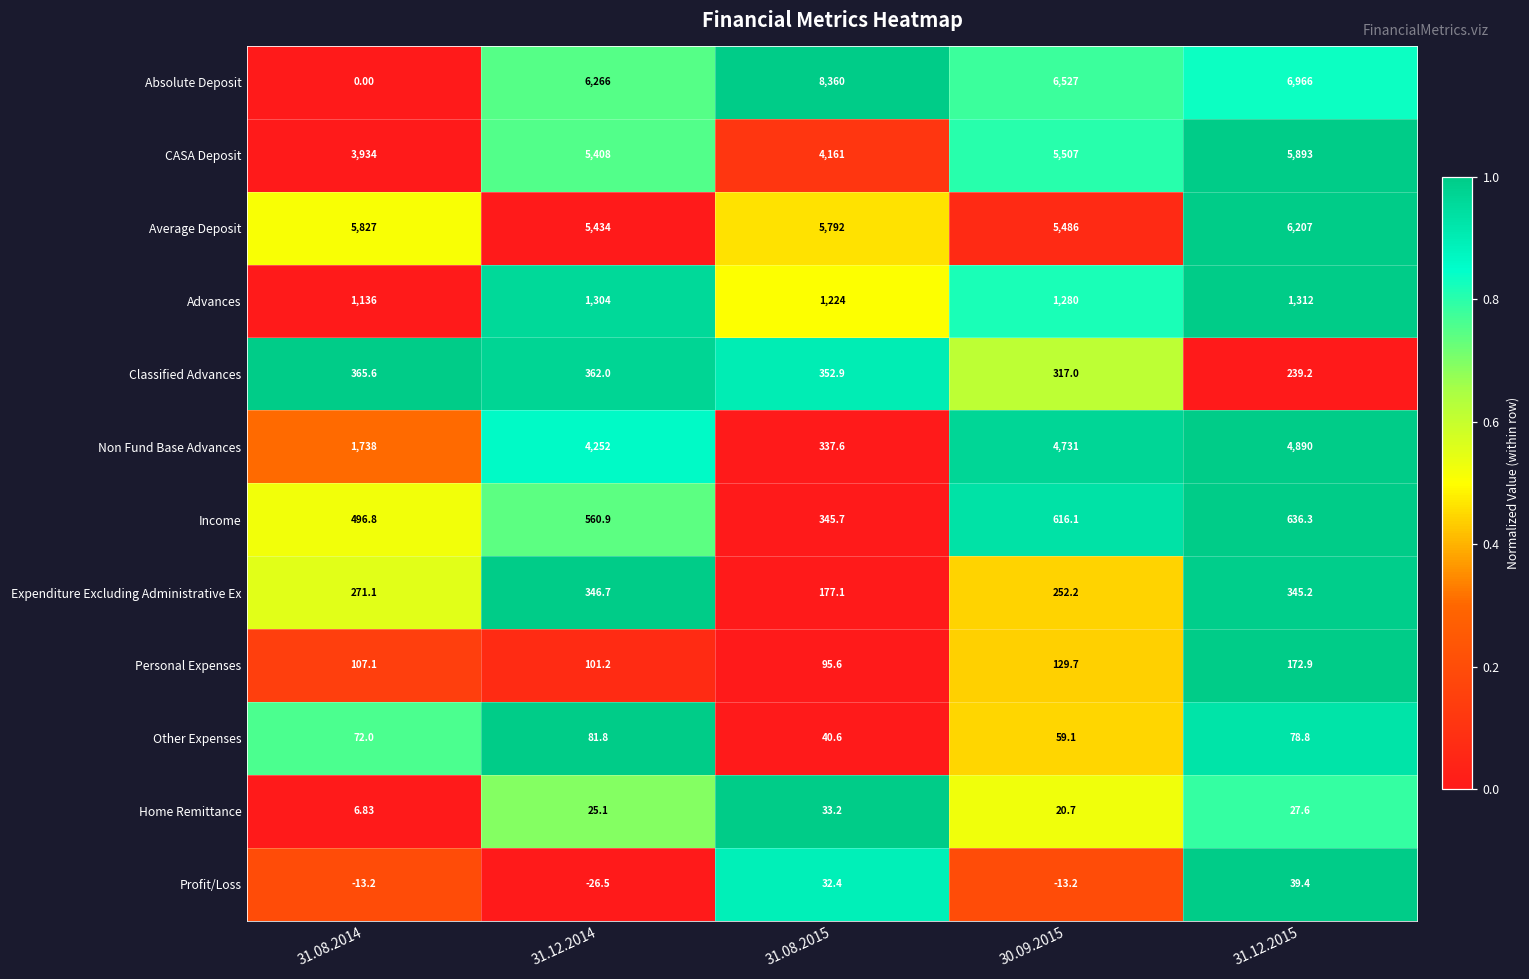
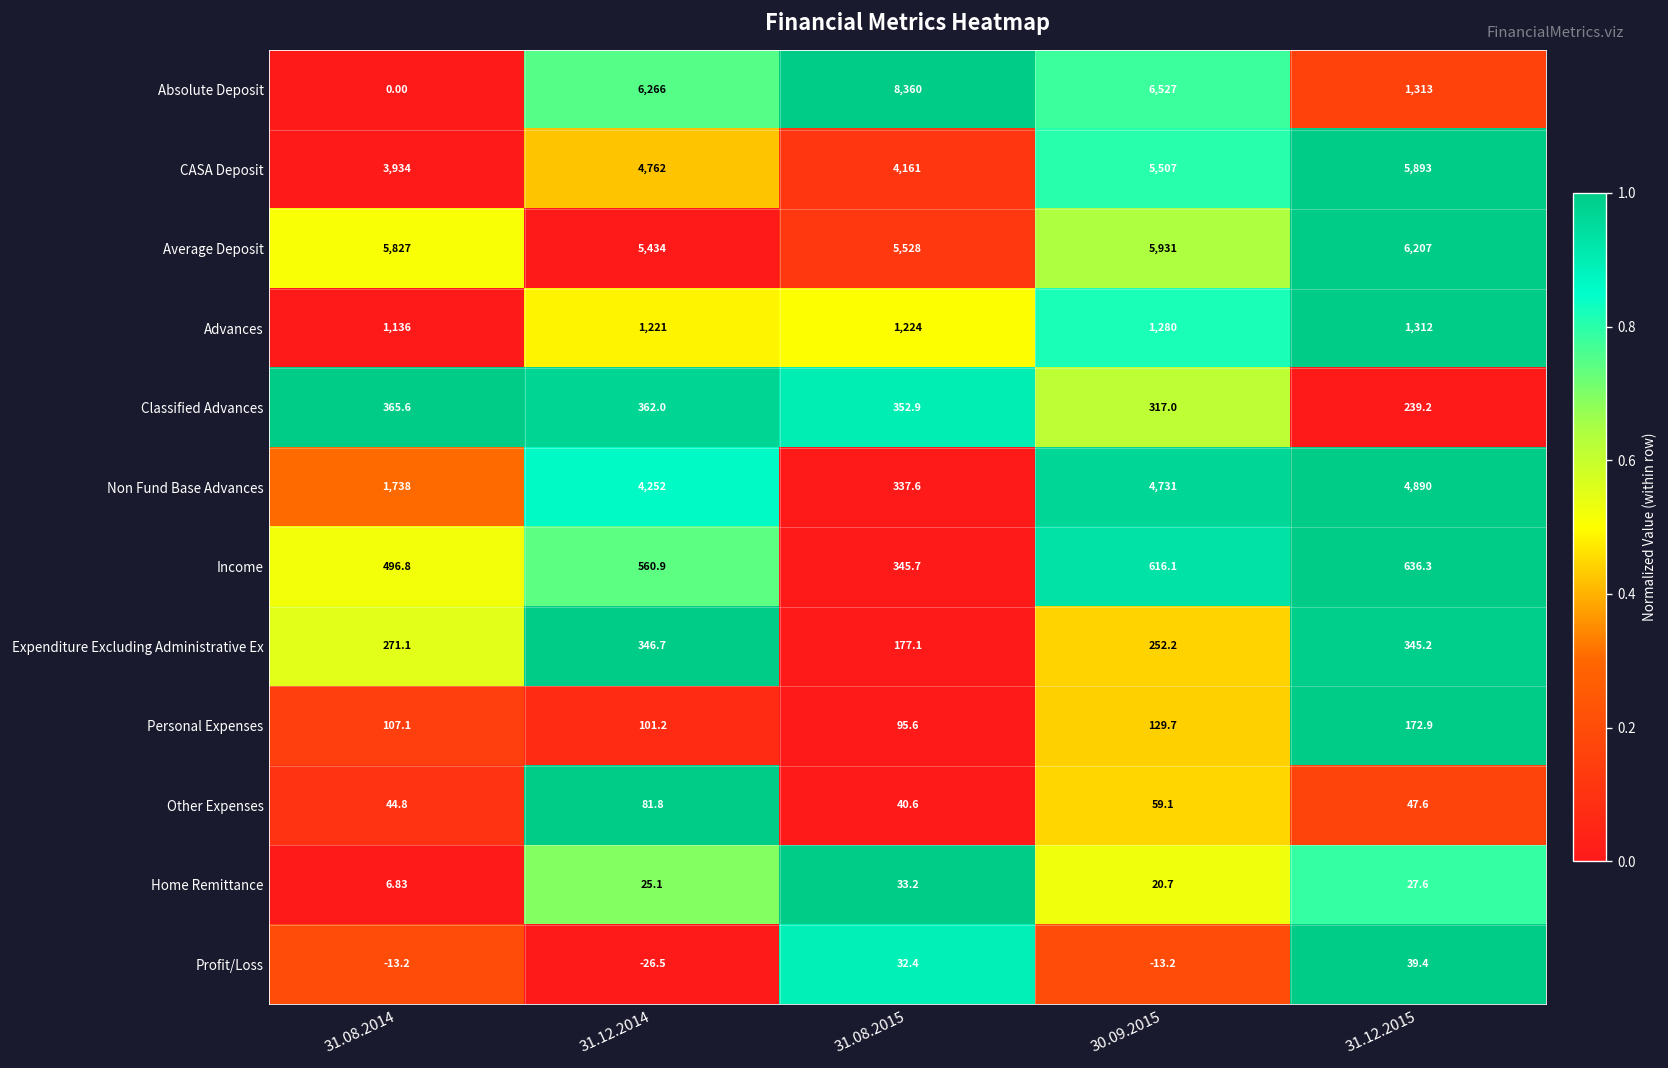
  {
    "Absolute Deposit": {
      "31.08.2014": "0.00",
      "31.12.2014": "6,266",
      "31.08.2015": "8,360",
      "30.09.2015": "6,527",
-     "31.12.2015": "6,966"
+     "31.12.2015": "1,313"
    },
    "CASA Deposit": {
      "31.08.2014": "3,934",
-     "31.12.2014": "5,408",
+     "31.12.2014": "4,762",
      "31.08.2015": "4,161",
      "30.09.2015": "5,507",
      "31.12.2015": "5,893"
    },
    "Average Deposit": {
      "31.08.2014": "5,827",
      "31.12.2014": "5,434",
-     "31.08.2015": "5,792",
-     "30.09.2015": "5,486",
+     "31.08.2015": "5,528",
+     "30.09.2015": "5,931",
      "31.12.2015": "6,207"
    },
    "Advances": {
      "31.08.2014": "1,136",
-     "31.12.2014": "1,304",
+     "31.12.2014": "1,221",
      "31.08.2015": "1,224",
      "30.09.2015": "1,280",
      "31.12.2015": "1,312"
    },
    "Classified Advances": {
      "31.08.2014": "365.6",
      "31.12.2014": "362.0",
      "31.08.2015": "352.9",
      "30.09.2015": "317.0",
      "31.12.2015": "239.2"
    },
    "Non Fund Base Advances": {
      "31.08.2014": "1,738",
      "31.12.2014": "4,252",
      "31.08.2015": "337.6",
      "30.09.2015": "4,731",
      "31.12.2015": "4,890"
    },
    "Income": {
      "31.08.2014": "496.8",
      "31.12.2014": "560.9",
      "31.08.2015": "345.7",
      "30.09.2015": "616.1",
      "31.12.2015": "636.3"
    },
    "Expenditure Excluding Administrative Ex": {
      "31.08.2014": "271.1",
      "31.12.2014": "346.7",
      "31.08.2015": "177.1",
      "30.09.2015": "252.2",
      "31.12.2015": "345.2"
    },
    "Personal Expenses": {
      "31.08.2014": "107.1",
      "31.12.2014": "101.2",
      "31.08.2015": "95.6",
      "30.09.2015": "129.7",
      "31.12.2015": "172.9"
    },
    "Other Expenses": {
-     "31.08.2014": "72.0",
+     "31.08.2014": "44.8",
      "31.12.2014": "81.8",
      "31.08.2015": "40.6",
      "30.09.2015": "59.1",
-     "31.12.2015": "78.8"
+     "31.12.2015": "47.6"
    },
    "Home Remittance": {
      "31.08.2014": "6.83",
      "31.12.2014": "25.1",
      "31.08.2015": "33.2",
      "30.09.2015": "20.7",
      "31.12.2015": "27.6"
    },
    "Profit/Loss": {
      "31.08.2014": "-13.2",
      "31.12.2014": "-26.5",
      "31.08.2015": "32.4",
      "30.09.2015": "-13.2",
      "31.12.2015": "39.4"
    }
  }
